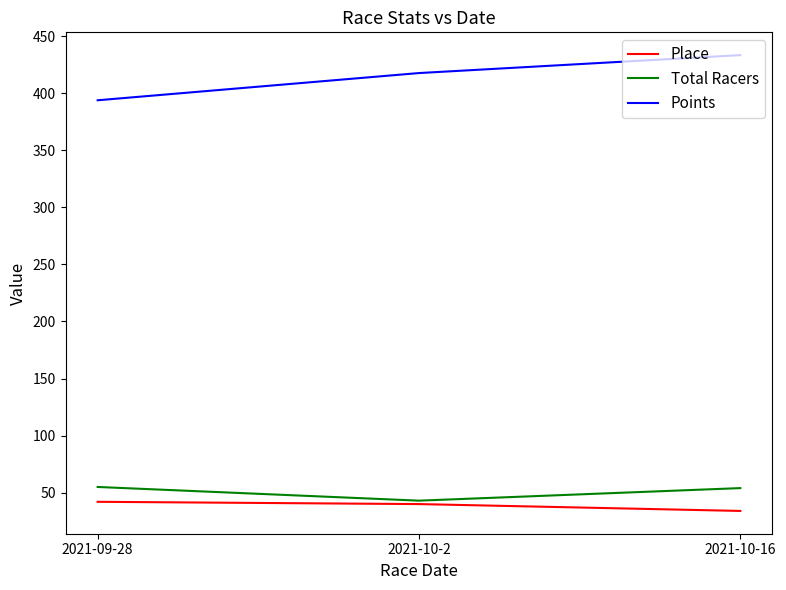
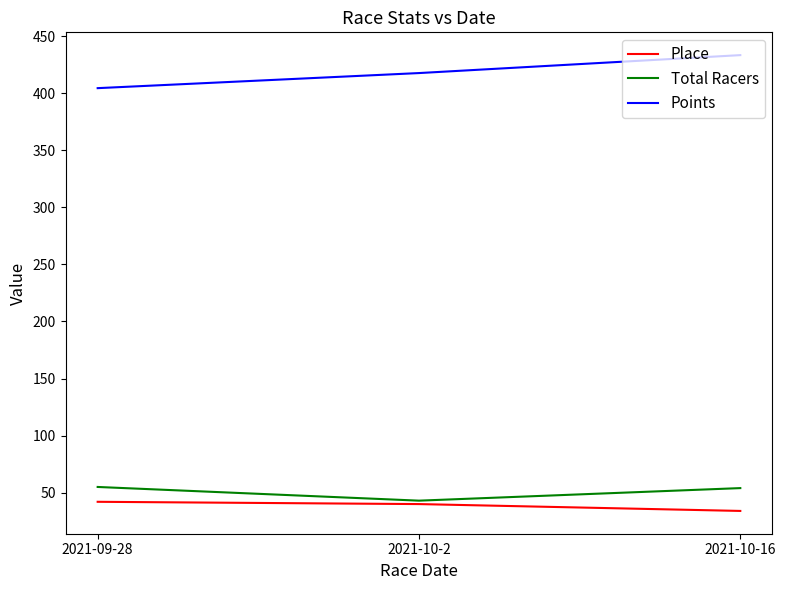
  {
    "Place": {
      "2021-09-28": 42,
      "2021-10-2": 40,
      "2021-10-16": 34
    },
    "Total Racers": {
      "2021-09-28": 55,
      "2021-10-2": 43,
      "2021-10-16": 54
    },
    "Points": {
-     "2021-09-28": 394,
+     "2021-09-28": 404,
      "2021-10-2": 418
    }
  }
